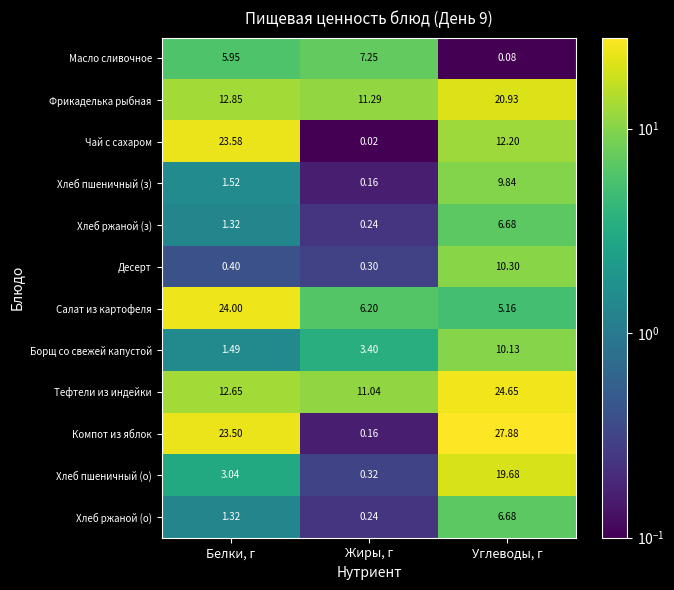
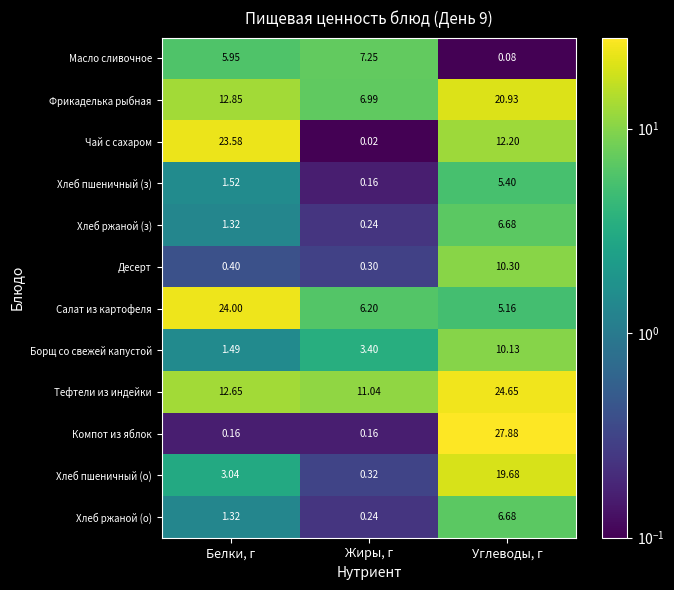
  {
    "Масло сливочное": {
      "Белки, г": 5.95,
      "Жиры, г": 7.25,
      "Углеводы, г": 0.08
    },
    "Фрикаделька рыбная": {
      "Белки, г": 12.85,
-     "Жиры, г": 11.29,
+     "Жиры, г": 6.99,
      "Углеводы, г": 20.93
    },
    "Чай с сахаром": {
      "Белки, г": 23.58,
      "Жиры, г": 0.02,
      "Углеводы, г": 12.20
    },
    "Хлеб пшеничный (з)": {
      "Белки, г": 1.52,
      "Жиры, г": 0.16,
-     "Углеводы, г": 9.84
+     "Углеводы, г": 5.40
    },
    "Хлеб ржаной (з)": {
      "Белки, г": 1.32,
      "Жиры, г": 0.24,
      "Углеводы, г": 6.68
    },
    "Десерт": {
      "Белки, г": 0.40,
      "Жиры, г": 0.30,
      "Углеводы, г": 10.30
    },
    "Салат из картофеля": {
      "Белки, г": 24.00,
      "Жиры, г": 6.20,
      "Углеводы, г": 5.16
    },
    "Борщ со свежей капустой": {
      "Белки, г": 1.49,
      "Жиры, г": 3.40,
      "Углеводы, г": 10.13
    },
    "Тефтели из индейки": {
      "Белки, г": 12.65,
      "Жиры, г": 11.04,
      "Углеводы, г": 24.65
    },
    "Компот из яблок": {
-     "Белки, г": 23.50,
+     "Белки, г": 0.16,
      "Жиры, г": 0.16,
      "Углеводы, г": 27.88
    },
    "Хлеб пшеничный (о)": {
      "Белки, г": 3.04,
      "Жиры, г": 0.32,
      "Углеводы, г": 19.68
    },
    "Хлеб ржаной (о)": {
      "Белки, г": 1.32,
      "Жиры, г": 0.24,
      "Углеводы, г": 6.68
    }
  }
